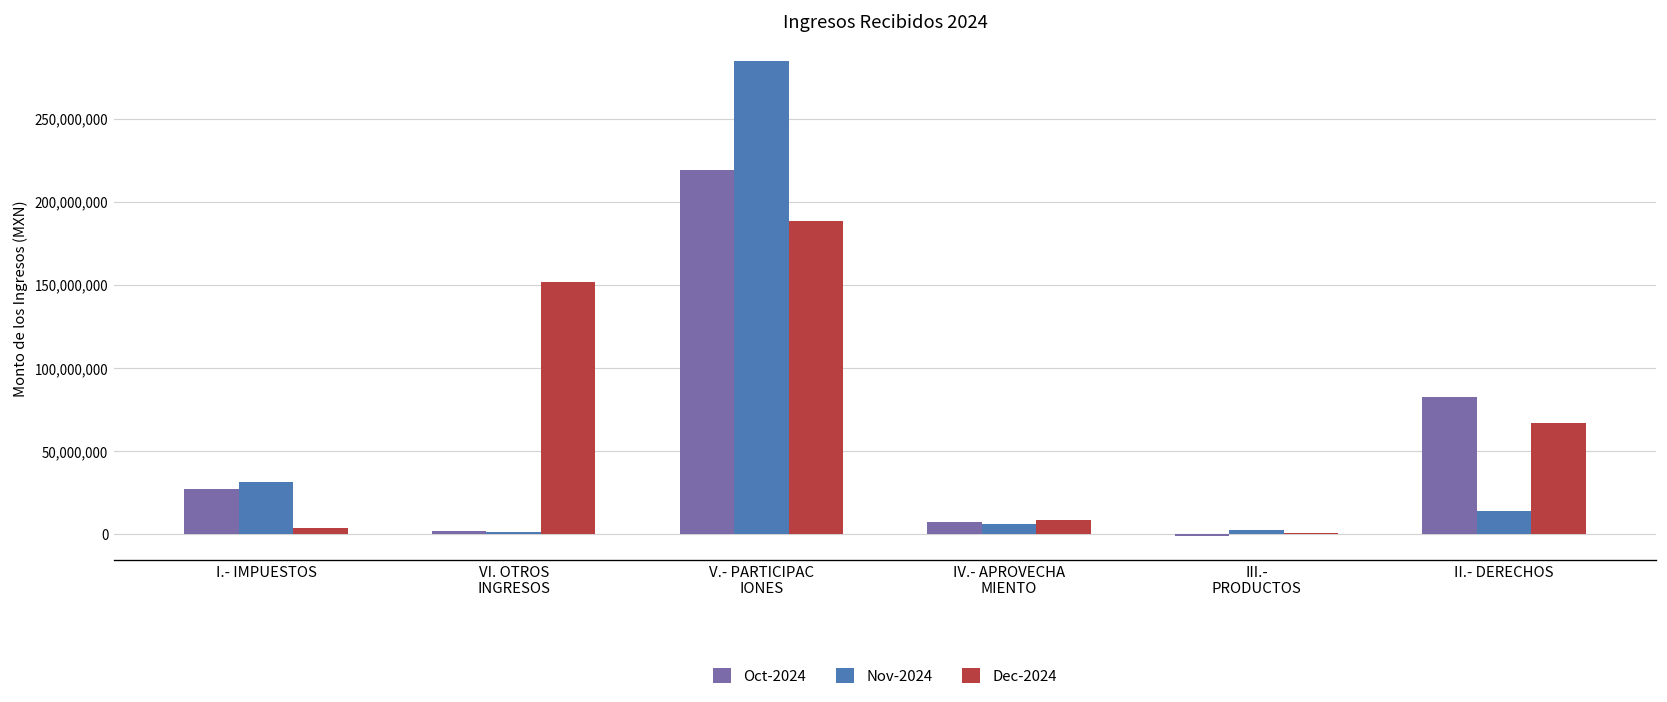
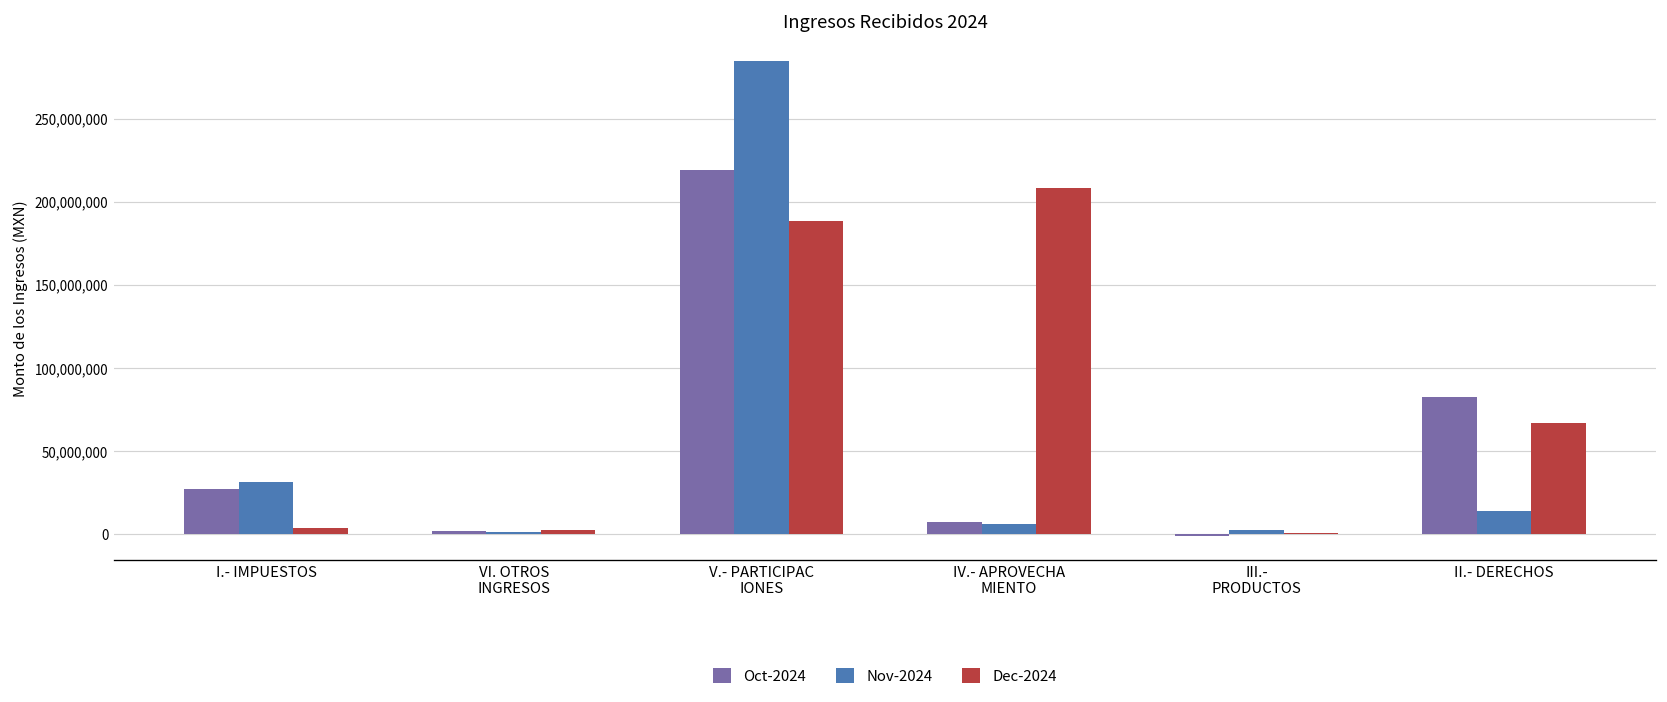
  {
    "Dec-2024": {
      "I.- IMPUESTOS": "4,000,000",
-     "VI. OTROS INGRESOS": "152,000,000",
+     "VI. OTROS INGRESOS": "3,000,000",
      "V.- PARTICIPAC IONES": "189,000,000",
-     "IV.- APROVECHA MIENTO": "9,000,000",
+     "IV.- APROVECHA MIENTO": "208,000,000",
      "II.- DERECHOS": "67,000,000"
    }
  }
